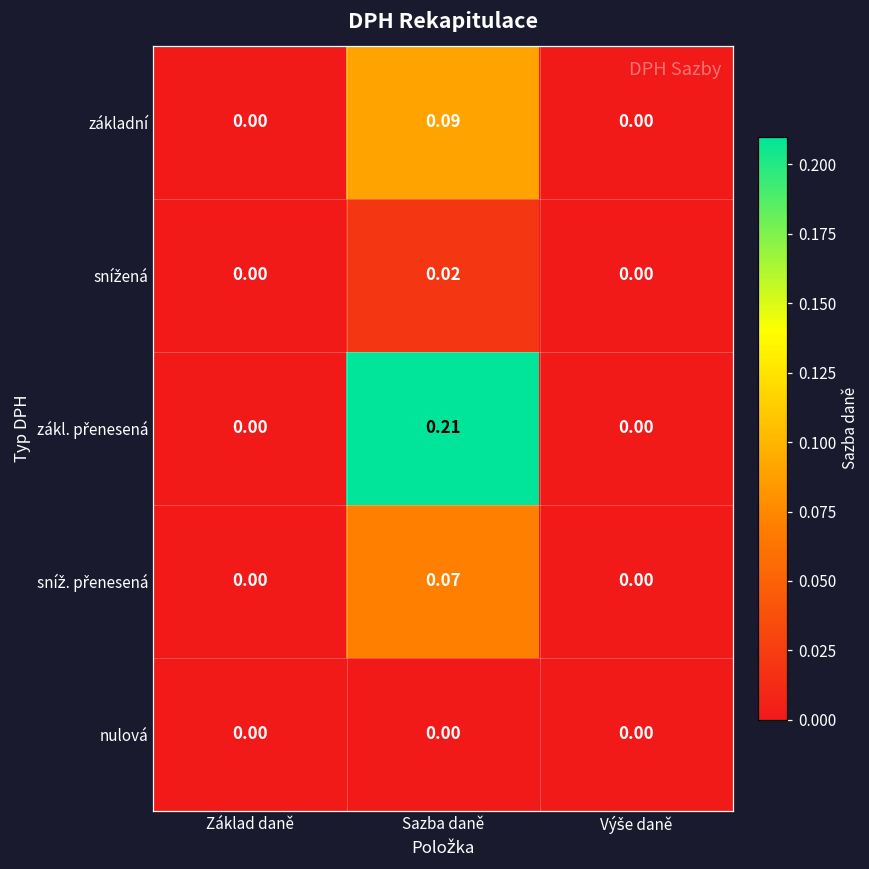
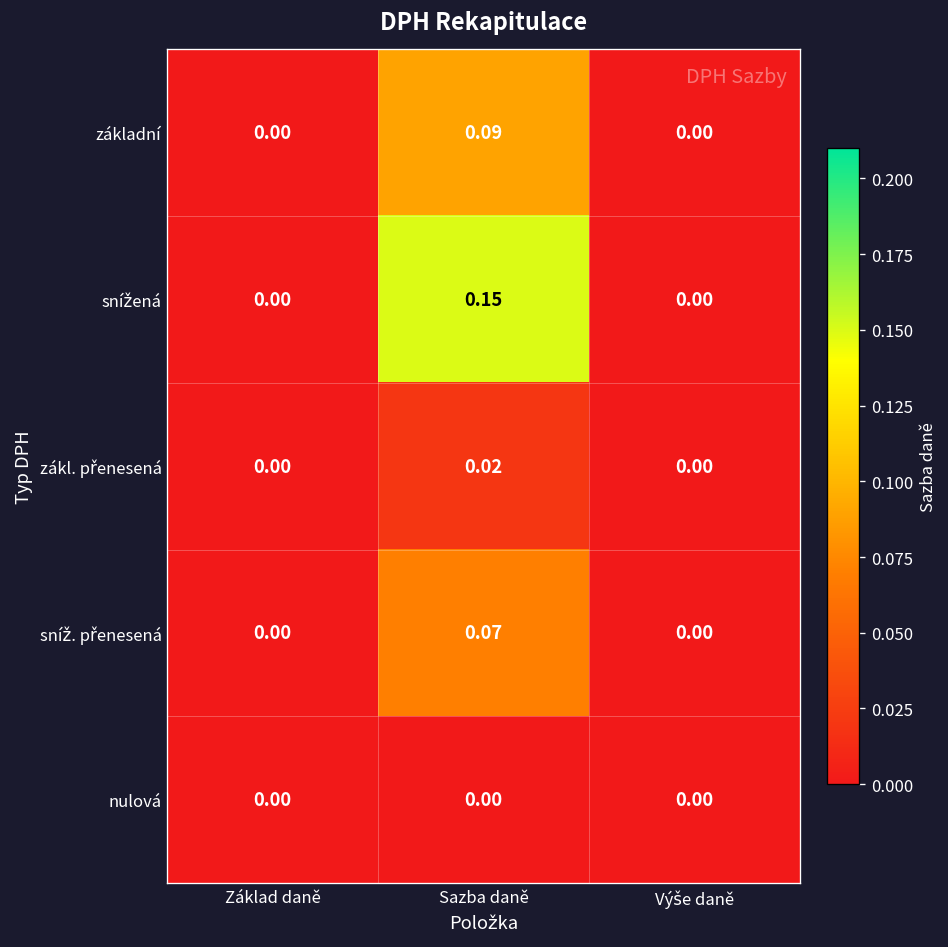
  {
    "základní": {
      "Základ daně": 0.00,
      "Sazba daně": 0.09
    },
    "snížená": {
      "Základ daně": 0.00,
-     "Sazba daně": 0.02,
+     "Sazba daně": 0.15,
      "Výše daně": 0.00
    },
    "zákl. přenesená": {
      "Základ daně": 0.00,
-     "Sazba daně": 0.21,
+     "Sazba daně": 0.02,
      "Výše daně": 0.00
    },
    "sníž. přenesená": {
      "Základ daně": 0.00,
      "Sazba daně": 0.07,
      "Výše daně": 0.00
    },
    "nulová": {
      "Základ daně": 0.00,
      "Sazba daně": 0.00,
      "Výše daně": 0.00
    }
  }
